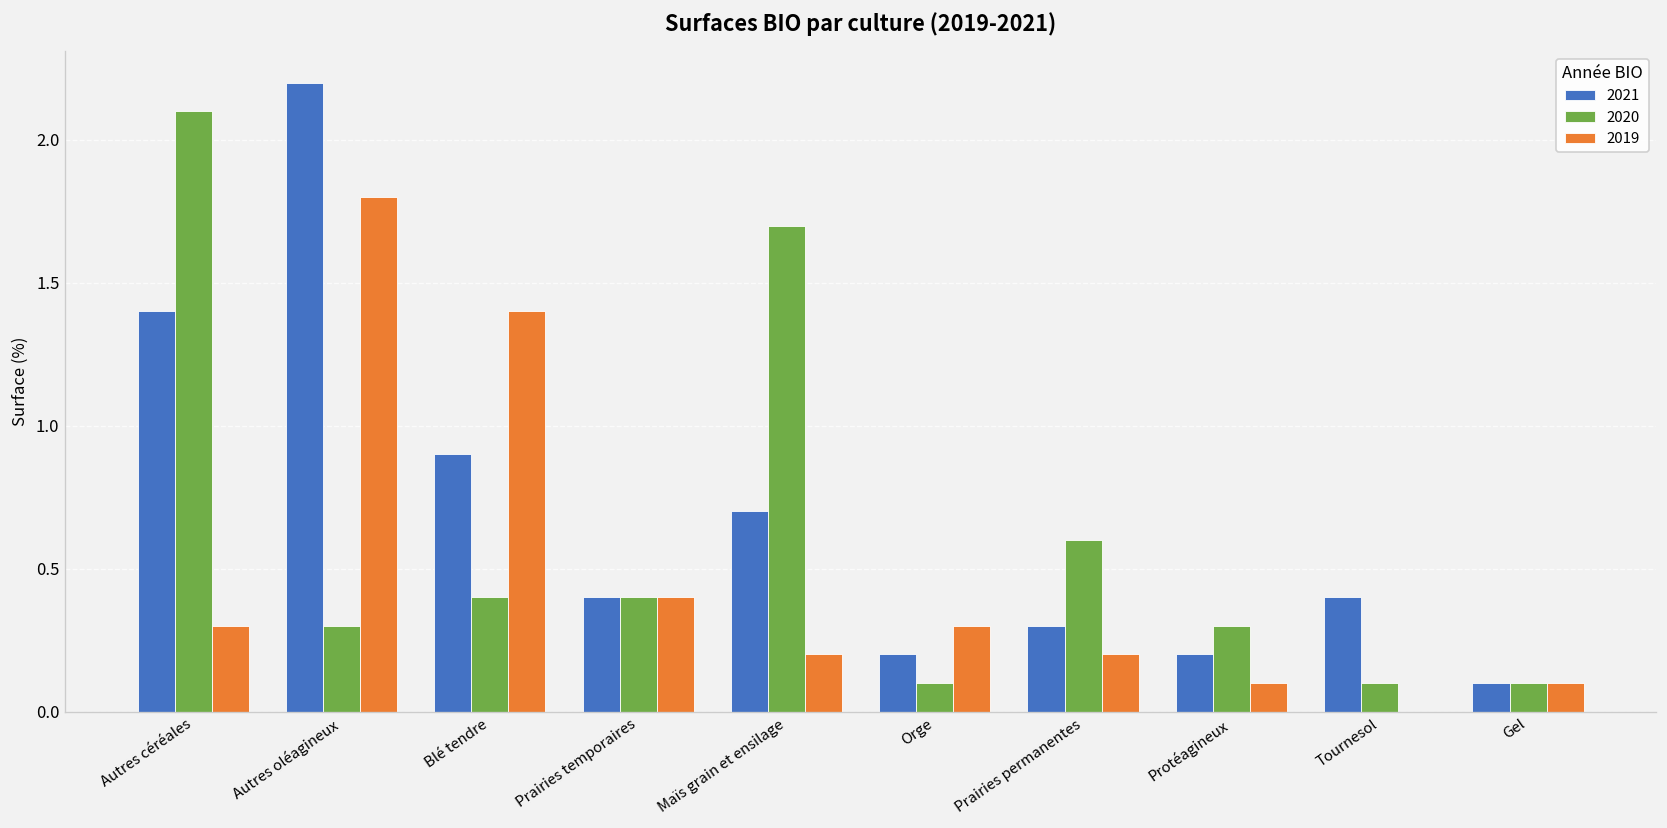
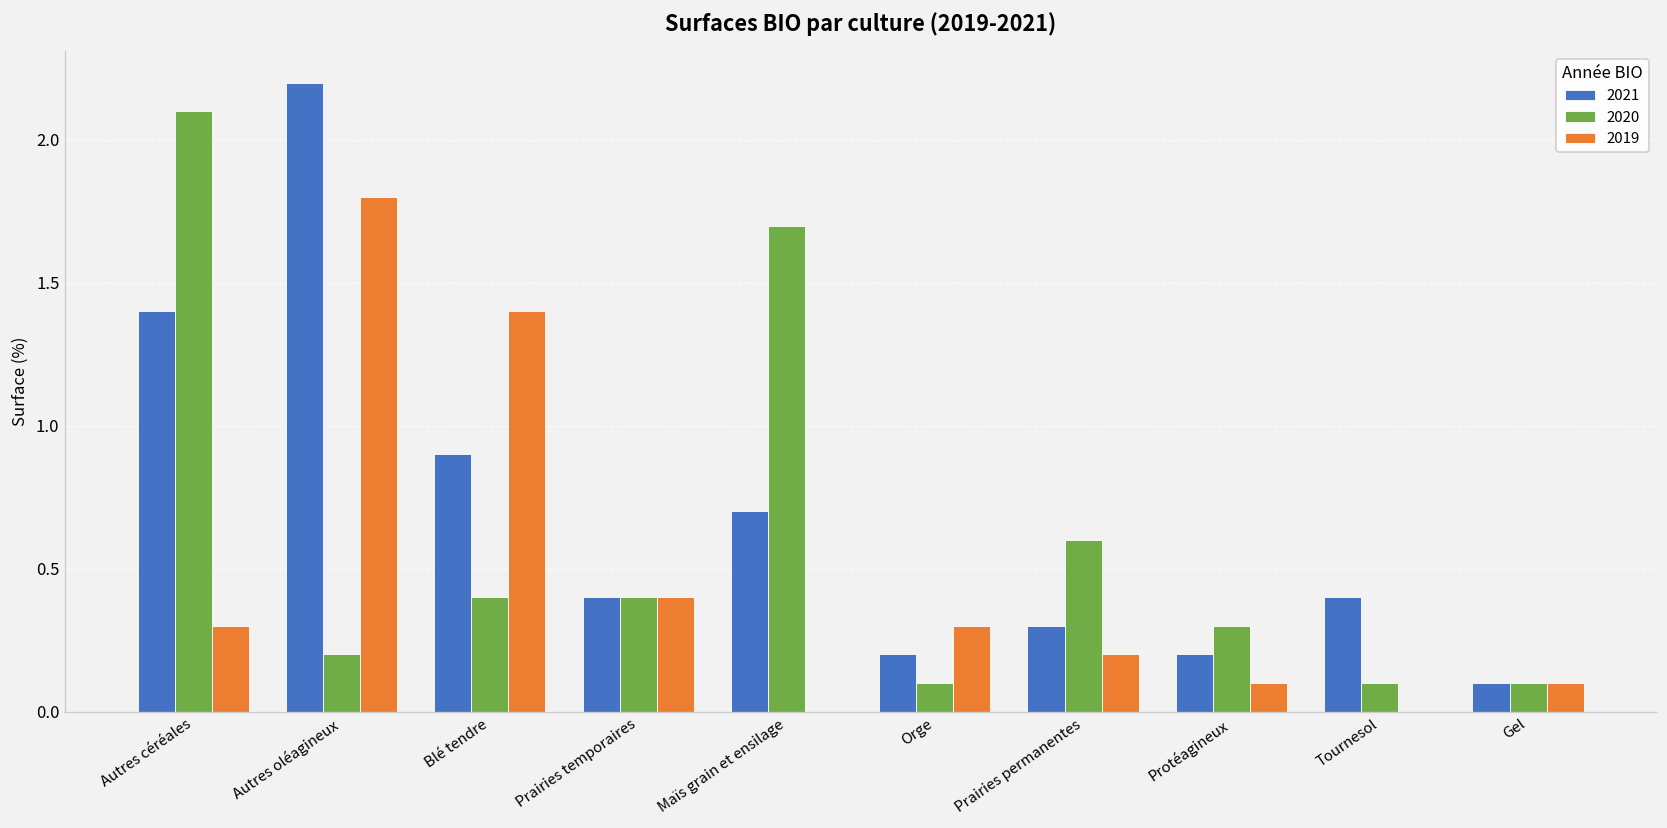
  {
    "2021": {
      "Autres céréales": 1.4,
      "Autres oléagineux": 2.2,
      "Blé tendre": 0.9,
      "Prairies temporaires": 0.4,
      "Maïs grain et ensilage": 0.7,
      "Orge": 0.2,
      "Prairies permanentes": 0.3,
      "Protéagineux": 0.2,
      "Tournesol": 0.4,
      "Gel": 0.1
    },
    "2020": {
      "Autres céréales": 2.1,
-     "Autres oléagineux": 0.3,
+     "Autres oléagineux": 0.2,
      "Blé tendre": 0.4,
      "Prairies temporaires": 0.4,
      "Maïs grain et ensilage": 1.7,
      "Orge": 0.1,
      "Prairies permanentes": 0.6,
      "Protéagineux": 0.3,
      "Tournesol": 0.1,
      "Gel": 0.1
    },
    "2019": {
      "Autres céréales": 0.3,
      "Autres oléagineux": 1.8,
      "Blé tendre": 1.4,
      "Prairies temporaires": 0.4,
-     "Maïs grain et ensilage": 0.2,
+     "Maïs grain et ensilage": 0.0,
      "Orge": 0.3,
      "Prairies permanentes": 0.2,
      "Protéagineux": 0.1,
      "Tournesol": 0.0,
      "Gel": 0.1
    }
  }
